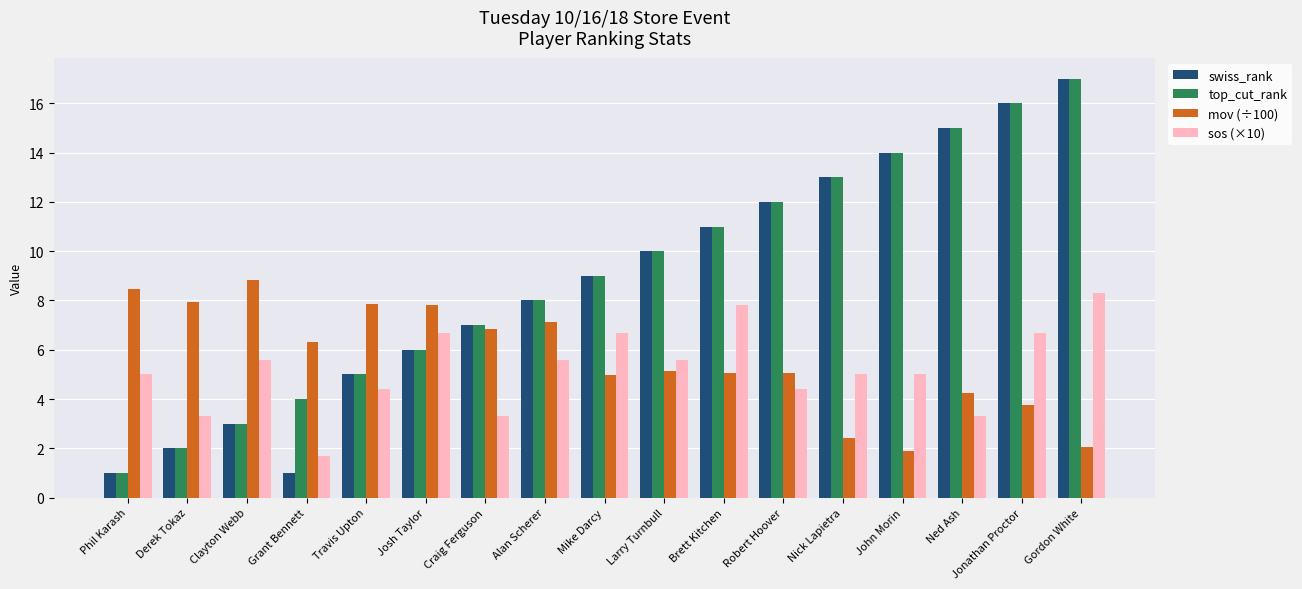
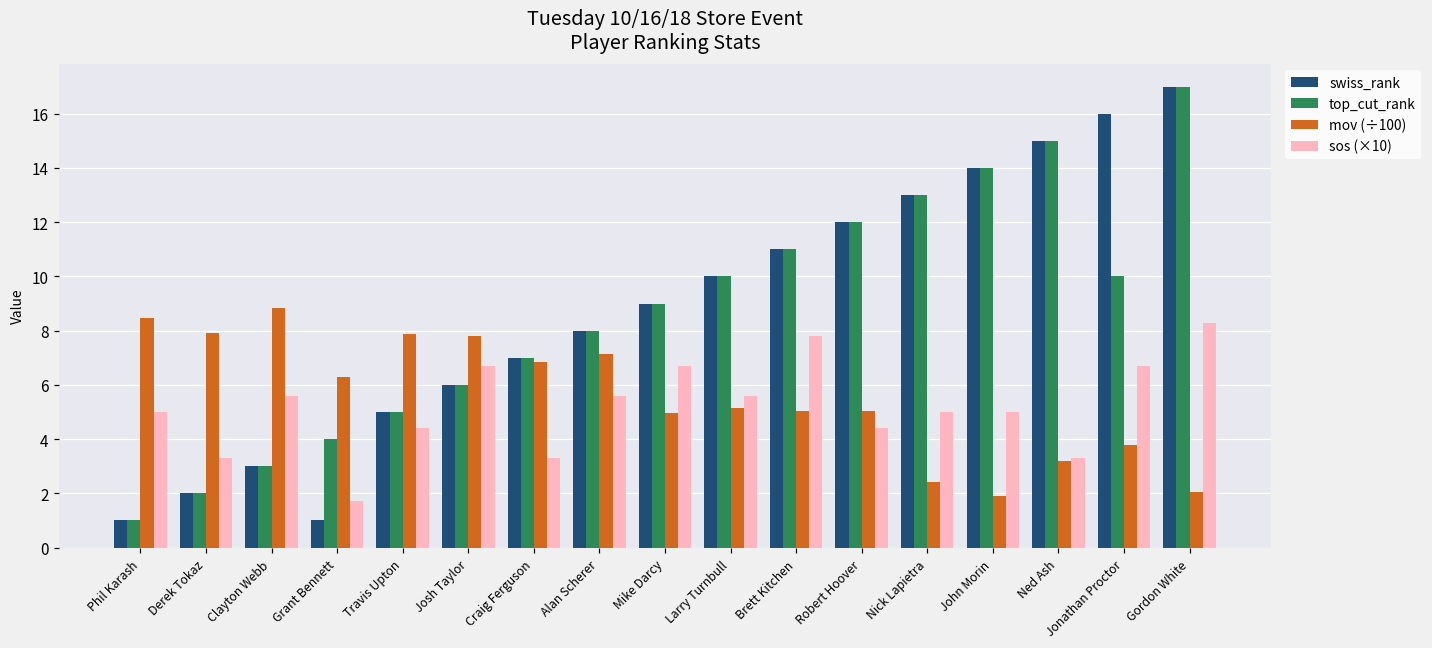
  {
    "swiss_rank": {
      "Phil Karash": 1.0,
      "Derek Tokaz": 2.0,
      "Clayton Webb": 3.0,
      "Grant Bennett": 1.0,
      "Travis Upton": 5.0,
      "Josh Taylor": 6.0,
      "Craig Ferguson": 7.0,
      "Alan Scherer": 8.0,
      "Mike Darcy": 9.0,
      "Larry Turnbull": 10.0,
      "Brett Kitchen": 11.0,
      "Robert Hoover": 12.0,
      "Nick Lapietra": 13.0,
      "John Morin": 14.0,
      "Ned Ash": 15.0,
      "Jonathan Proctor": 16.0,
      "Gordon White": 17.0
    },
    "top_cut_rank": {
      "Phil Karash": 1,
      "Derek Tokaz": 2,
      "Clayton Webb": 3,
      "Grant Bennett": 4,
      "Travis Upton": 5,
      "Josh Taylor": 6,
      "Craig Ferguson": 7,
      "Alan Scherer": 8,
      "Mike Darcy": 9,
      "Larry Turnbull": 10,
      "Brett Kitchen": 11,
      "Robert Hoover": 12,
      "Nick Lapietra": 13,
      "John Morin": 14,
      "Ned Ash": 15,
-     "Jonathan Proctor": 16,
+     "Jonathan Proctor": 10,
      "Gordon White": 17
    },
    "mov (÷100)": {
      "Phil Karash": 8.5,
      "Derek Tokaz": 7.9,
      "Clayton Webb": 8.8,
      "Grant Bennett": 6.3,
      "Travis Upton": 7.9,
      "Josh Taylor": 7.8,
      "Craig Ferguson": 6.9,
      "Alan Scherer": 7.1,
      "Mike Darcy": 5.0,
      "Larry Turnbull": 5.1,
      "Brett Kitchen": 5.0,
      "Robert Hoover": 5.0,
      "Nick Lapietra": 2.4,
      "John Morin": 1.9,
-     "Ned Ash": 4.3,
+     "Ned Ash": 3.2,
      "Jonathan Proctor": 3.8,
      "Gordon White": 2.1
    },
    "sos (×10)": {
      "Phil Karash": 5.0,
      "Derek Tokaz": 3.3,
      "Clayton Webb": 5.6,
      "Grant Bennett": 1.7,
      "Travis Upton": 4.4,
      "Josh Taylor": 6.7,
      "Craig Ferguson": 3.3,
      "Alan Scherer": 5.6,
      "Mike Darcy": 6.7,
      "Larry Turnbull": 5.6,
      "Brett Kitchen": 7.8,
      "Robert Hoover": 4.4,
      "Nick Lapietra": 5.0,
      "John Morin": 5.0,
      "Ned Ash": 3.3,
      "Jonathan Proctor": 6.7,
      "Gordon White": 8.3
    }
  }
